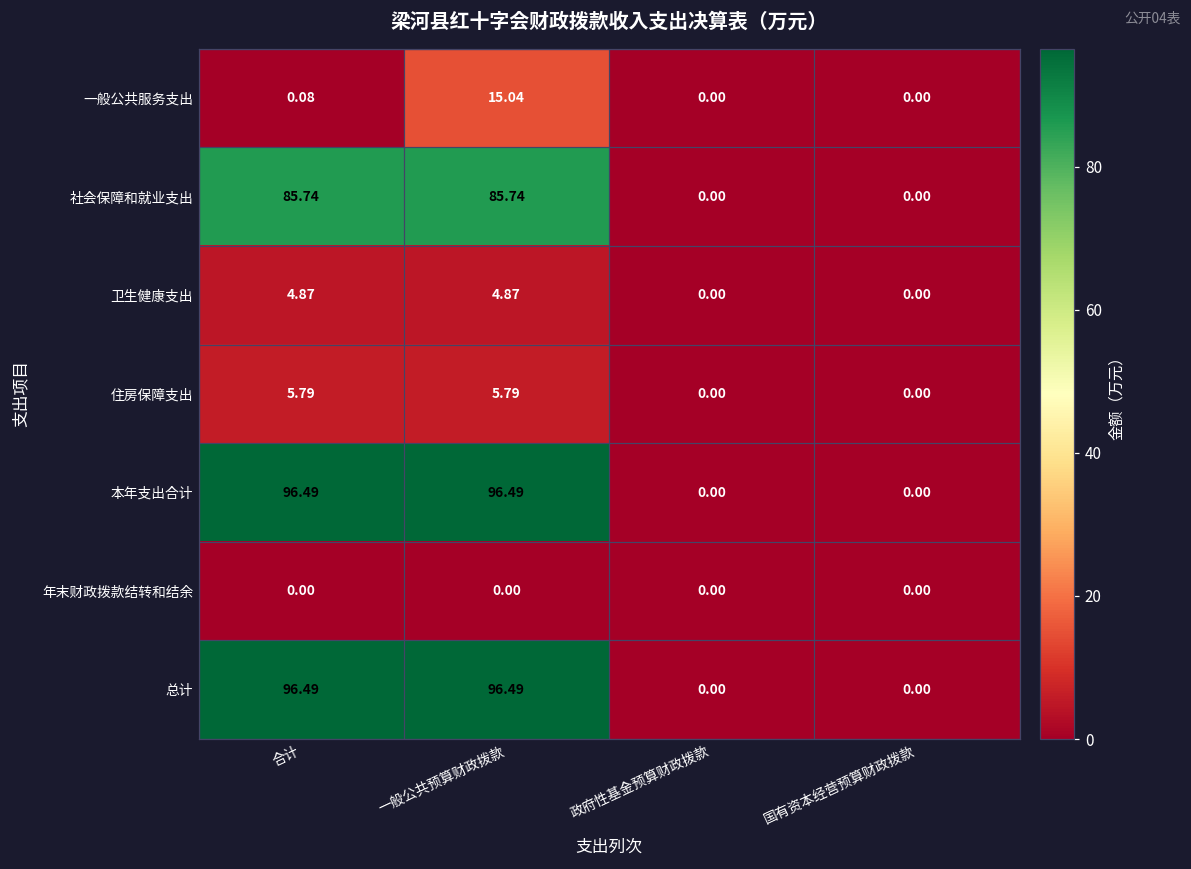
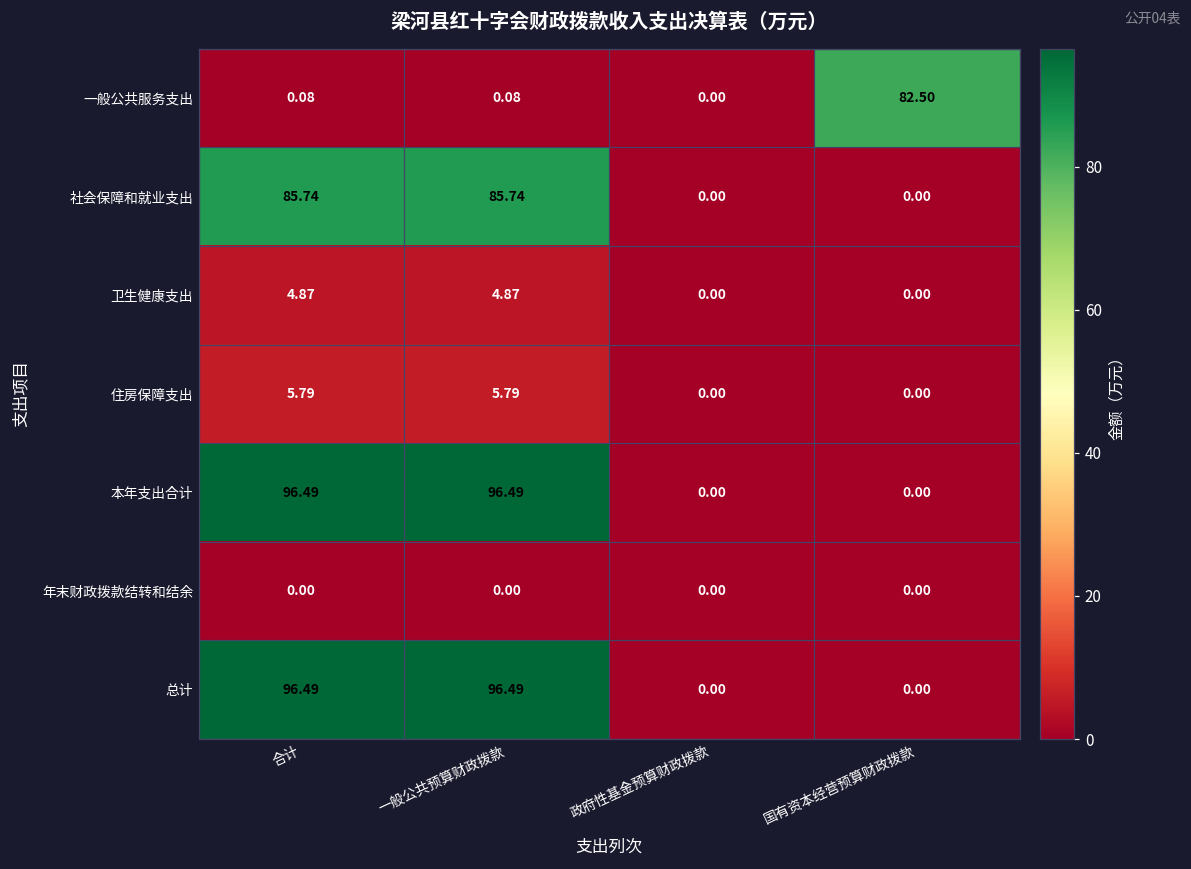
  {
    "一般公共服务支出": {
      "合计": 0.08,
-     "一般公共预算财政拨款": 15.04,
+     "一般公共预算财政拨款": 0.08,
      "政府性基金预算财政拨款": 0.00,
-     "国有资本经营预算财政拨款": 0.00
+     "国有资本经营预算财政拨款": 82.50
    },
    "社会保障和就业支出": {
      "合计": 85.74,
      "一般公共预算财政拨款": 85.74,
      "政府性基金预算财政拨款": 0.00,
      "国有资本经营预算财政拨款": 0.00
    },
    "卫生健康支出": {
      "合计": 4.87,
      "一般公共预算财政拨款": 4.87,
      "政府性基金预算财政拨款": 0.00,
      "国有资本经营预算财政拨款": 0.00
    },
    "住房保障支出": {
      "合计": 5.79,
      "一般公共预算财政拨款": 5.79,
      "政府性基金预算财政拨款": 0.00,
      "国有资本经营预算财政拨款": 0.00
    },
    "本年支出合计": {
      "合计": 96.49,
      "一般公共预算财政拨款": 96.49,
      "政府性基金预算财政拨款": 0.00,
      "国有资本经营预算财政拨款": 0.00
    },
    "年末财政拨款结转和结余": {
      "合计": 0.00,
      "一般公共预算财政拨款": 0.00,
      "政府性基金预算财政拨款": 0.00,
      "国有资本经营预算财政拨款": 0.00
    },
    "总计": {
      "合计": 96.49,
      "一般公共预算财政拨款": 96.49,
      "政府性基金预算财政拨款": 0.00,
      "国有资本经营预算财政拨款": 0.00
    }
  }
